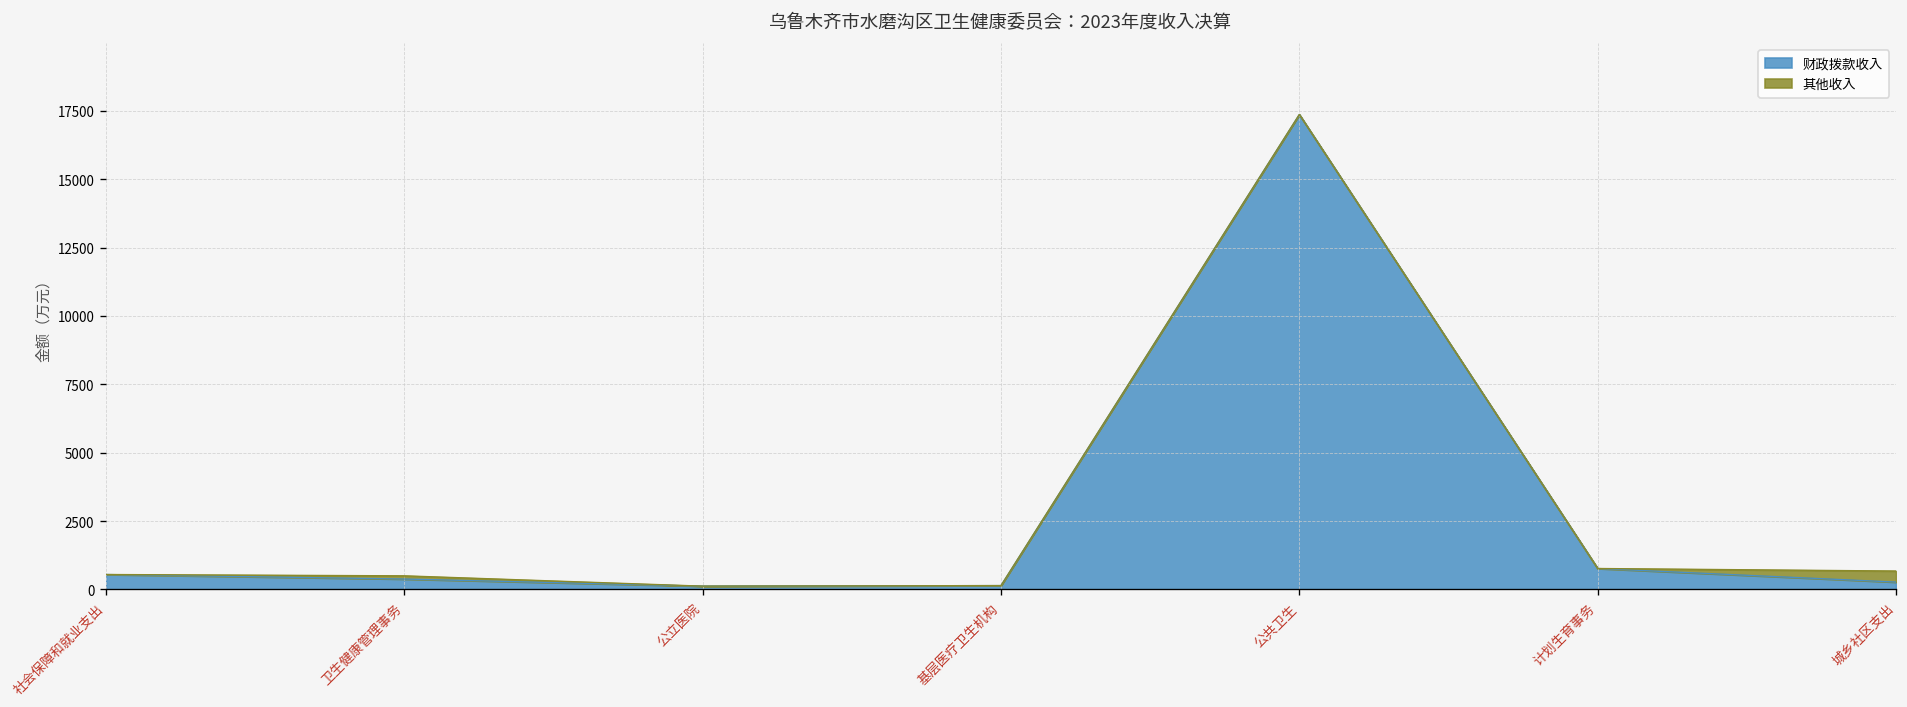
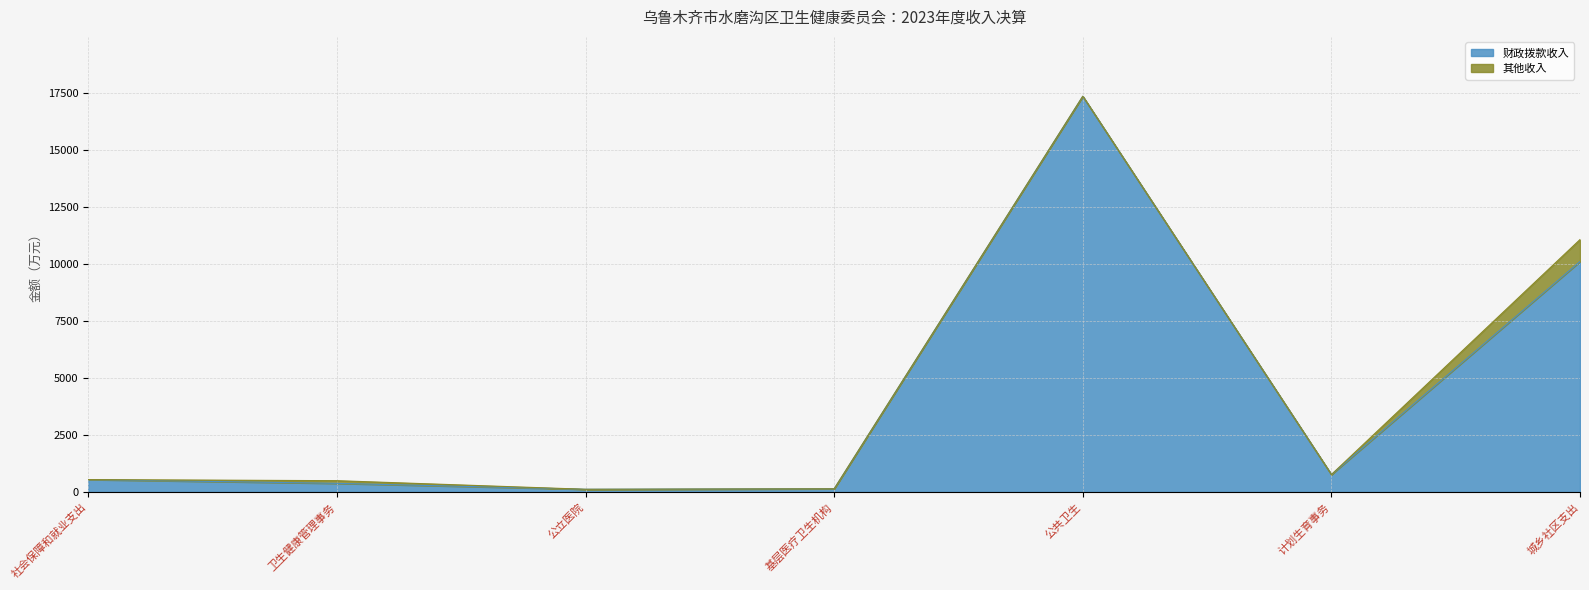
  {
    "财政拨款收入": {
      "卫生健康管理事务": 400,
-     "城乡社区支出": 300
+     "城乡社区支出": 10100
    },
    "其他收入": {
      "卫生健康管理事务": 100,
-     "城乡社区支出": 400
+     "城乡社区支出": 1000
    }
  }
